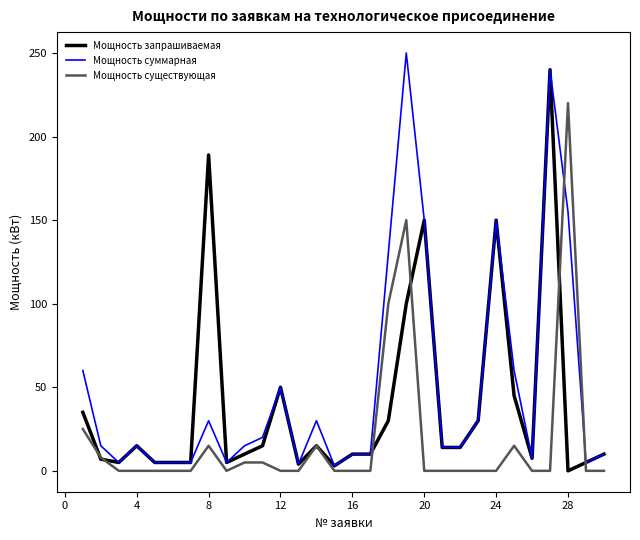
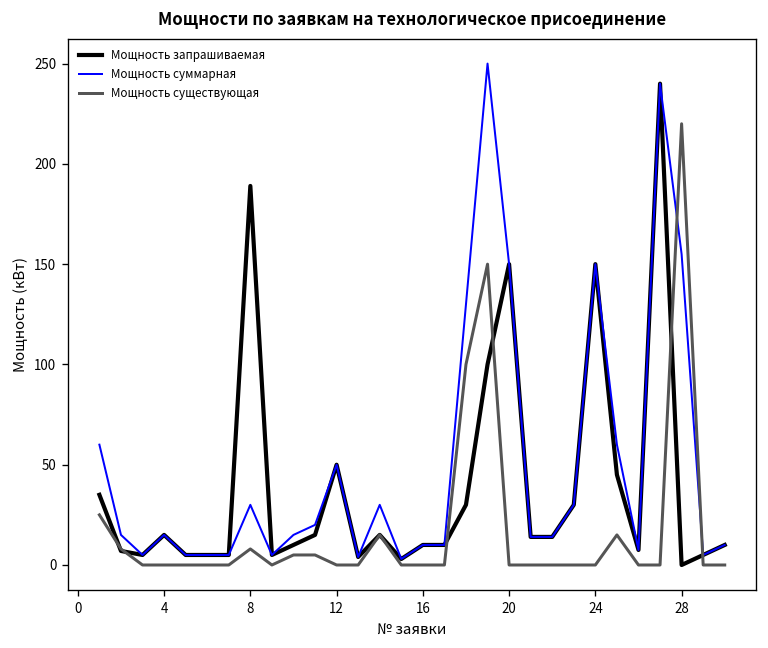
  {
    "Мощность запрашиваемая": {
      "8": 189,
      "28": 0
    },
    "Мощность суммарная": {
      "8": 30,
      "28": 155
    },
    "Мощность существующая": {
      "4": 0,
-     "8": 15,
+     "8": 8,
      "12": 0,
      "16": 0,
      "20": 0,
      "24": 0,
      "28": 220
    }
  }
